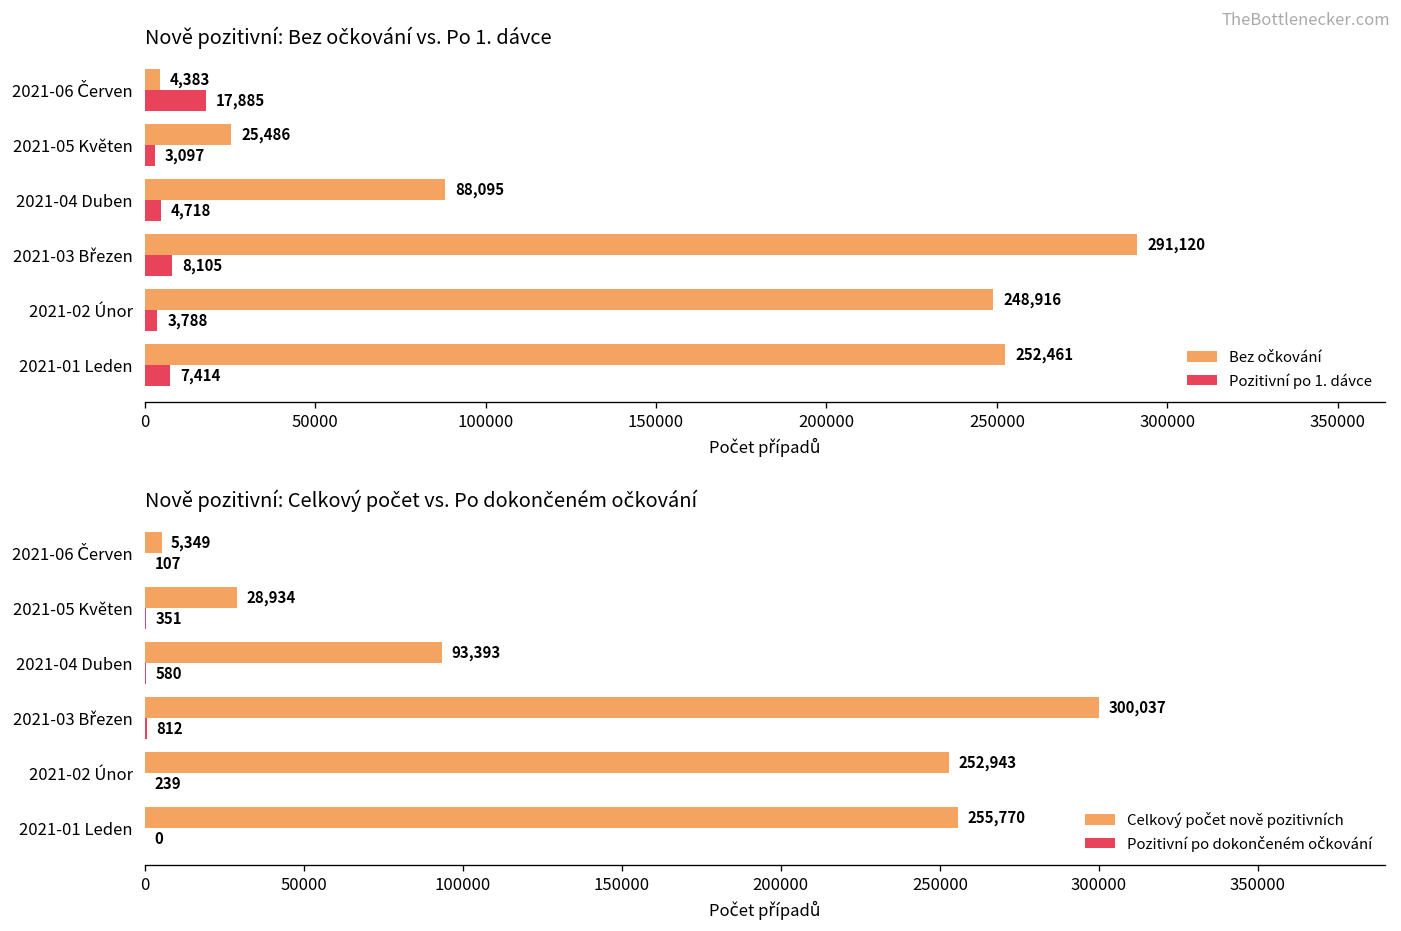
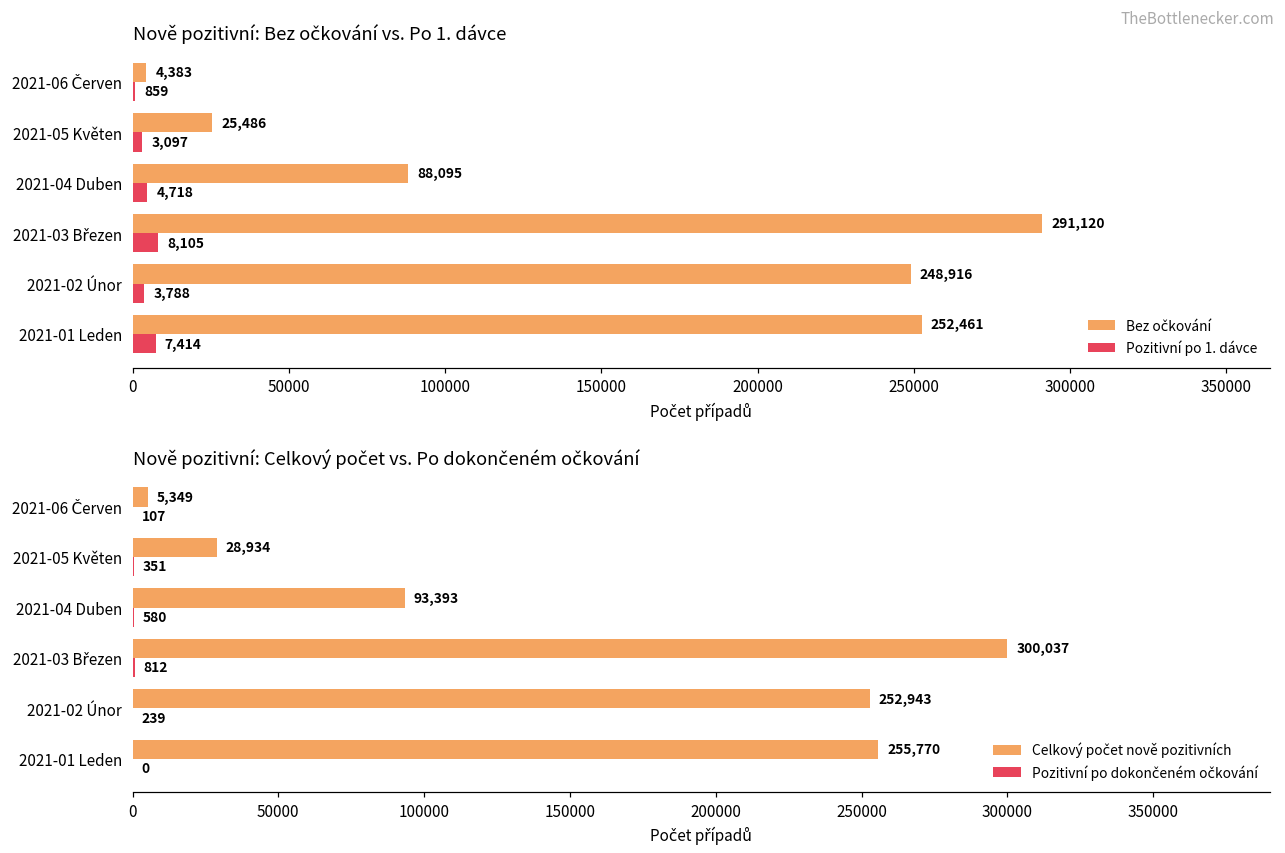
  {
    "Nově pozitivní: Bez očkování vs. Po 1. dávce": {
      "Bez očkování": {
        "2021-06 Červen": "4,383",
        "2021-05 Květen": "25,486",
        "2021-04 Duben": "88,095",
        "2021-03 Březen": "291,120",
        "2021-02 Únor": "248,916",
        "2021-01 Leden": "252,461"
      },
      "Pozitivní po 1. dávce": {
-       "2021-06 Červen": "17,885",
+       "2021-06 Červen": "859",
        "2021-05 Květen": "3,097",
        "2021-04 Duben": "4,718",
        "2021-03 Březen": "8,105",
        "2021-02 Únor": "3,788",
        "2021-01 Leden": "7,414"
      }
    },
    "Nově pozitivní: Celkový počet vs. Po dokončeném očkování": {
      "Celkový počet nově pozitivních": {
        "2021-06 Červen": "5,349",
        "2021-05 Květen": "28,934",
        "2021-04 Duben": "93,393",
        "2021-03 Březen": "300,037",
        "2021-02 Únor": "252,943",
        "2021-01 Leden": "255,770"
      },
      "Pozitivní po dokončeném očkování": {
        "2021-06 Červen": "107",
        "2021-05 Květen": "351",
        "2021-04 Duben": "580",
        "2021-03 Březen": "812",
        "2021-02 Únor": "239",
        "2021-01 Leden": "0"
      }
    }
  }
